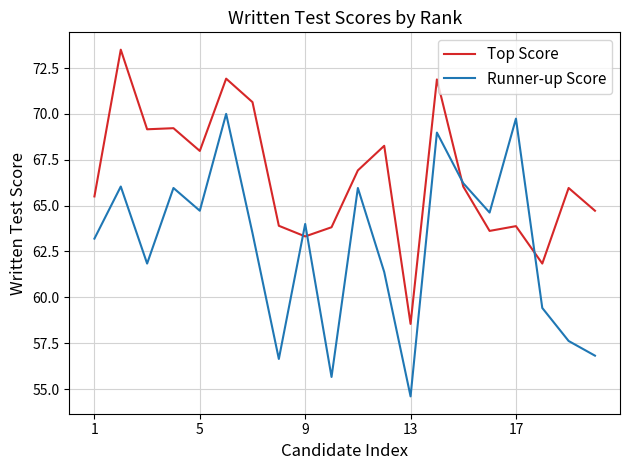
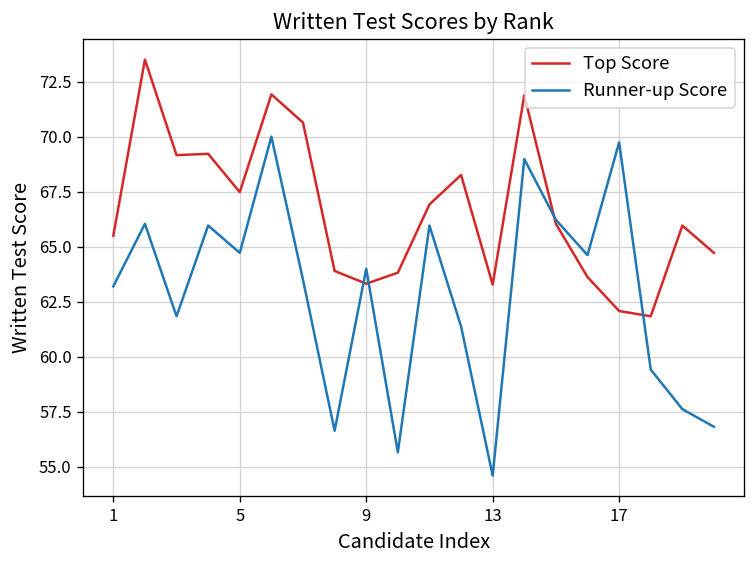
  {
    "Top Score": {
      "1": 65.5,
-     "5": 68.0,
+     "5": 67.5,
      "9": 63.3,
-     "13": 58.6,
-     "17": 63.9
+     "13": 63.3,
+     "17": 62.1
    },
    "Runner-up Score": {
      "1": 63.2,
      "5": 64.7,
      "9": 64.0,
      "13": 54.6,
      "17": 69.7
    }
  }
